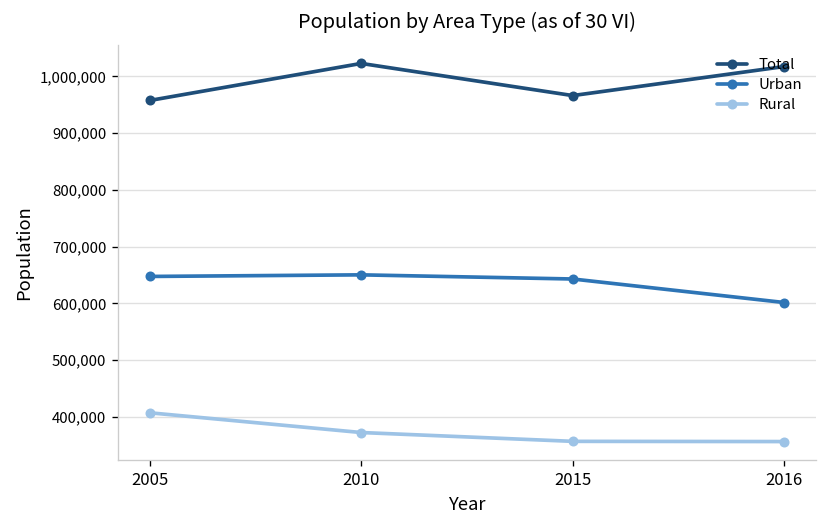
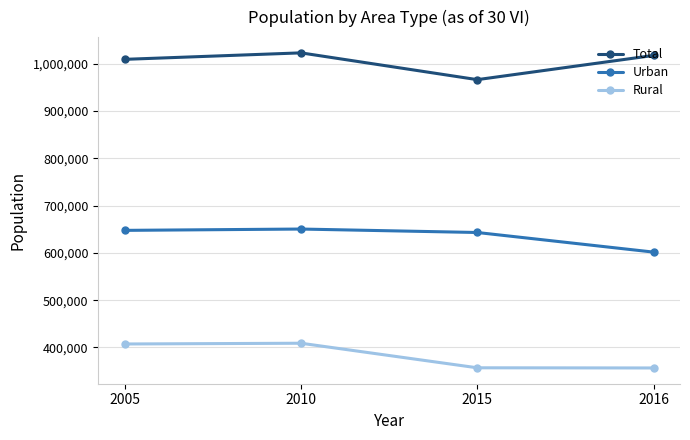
  {
    "Total": {
-     "2005": "960,000",
+     "2005": "1,010,000",
      "2010": "1,020,000",
      "2015": "970,000",
      "2016": "1,020,000"
    },
    "Urban": {
      "2005": "650,000",
      "2010": "650,000",
      "2015": "640,000",
      "2016": "600,000"
    },
    "Rural": {
      "2005": "410,000",
-     "2010": "370,000",
+     "2010": "410,000",
      "2015": "360,000",
      "2016": "360,000"
    }
  }
